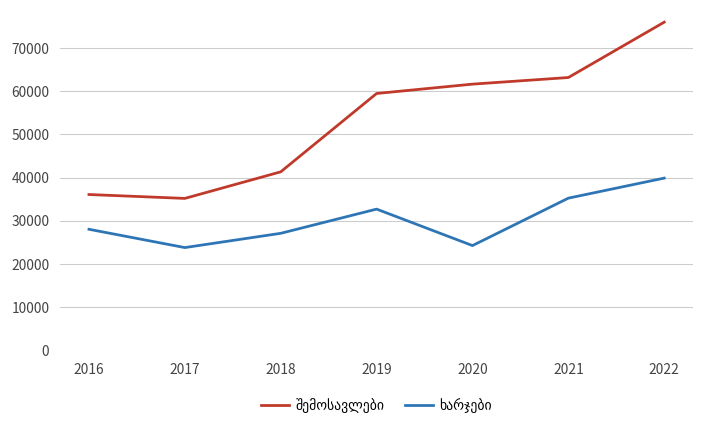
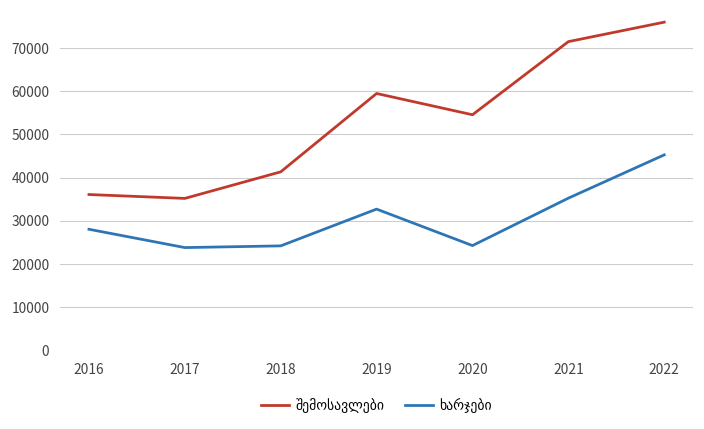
  {
    "შემოსავლები": {
      "2016": 36000,
      "2017": 35000,
      "2018": 41000,
      "2019": 59000,
-     "2020": 62000,
-     "2021": 63000,
+     "2020": 55000,
+     "2021": 72000,
      "2022": 76000
    },
    "ხარჯები": {
      "2016": 28000,
      "2017": 24000,
-     "2018": 27000,
+     "2018": 24000,
      "2019": 33000,
      "2020": 24000,
      "2021": 35000,
-     "2022": 40000
+     "2022": 45000
    }
  }
